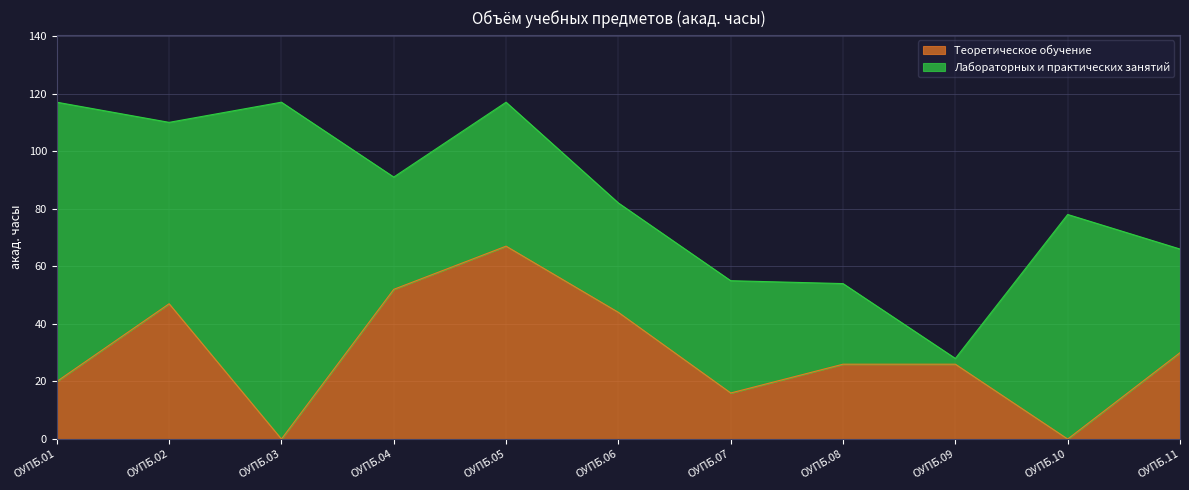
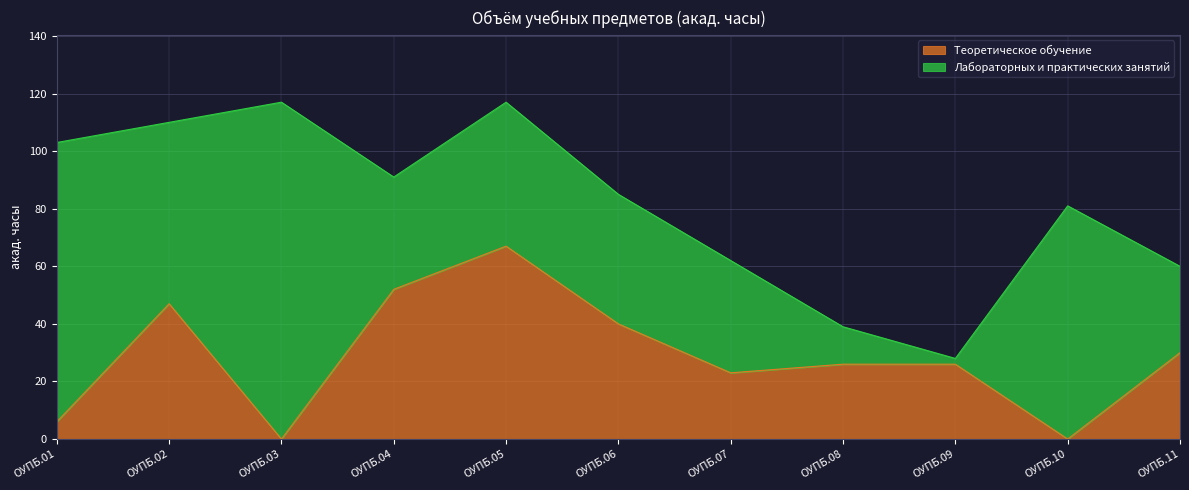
  {
    "Теоретическое обучение": {
-     "ОУПБ.01": 20,
+     "ОУПБ.01": 6,
      "ОУПБ.02": 47,
      "ОУПБ.03": 0,
      "ОУПБ.04": 52,
      "ОУПБ.05": 67,
-     "ОУПБ.06": 44,
-     "ОУПБ.07": 16,
+     "ОУПБ.06": 40,
+     "ОУПБ.07": 23,
      "ОУПБ.08": 26,
      "ОУПБ.09": 26,
      "ОУПБ.10": 0,
      "ОУПБ.11": 30
    },
    "Лабораторных и практических занятий": {
      "ОУПБ.01": 97,
      "ОУПБ.02": 63,
      "ОУПБ.03": 117,
      "ОУПБ.04": 39,
      "ОУПБ.05": 50,
-     "ОУПБ.06": 38,
+     "ОУПБ.06": 45,
      "ОУПБ.07": 39,
-     "ОУПБ.08": 28,
+     "ОУПБ.08": 13,
      "ОУПБ.09": 2,
-     "ОУПБ.10": 78,
-     "ОУПБ.11": 36
+     "ОУПБ.10": 81,
+     "ОУПБ.11": 30
    }
  }
